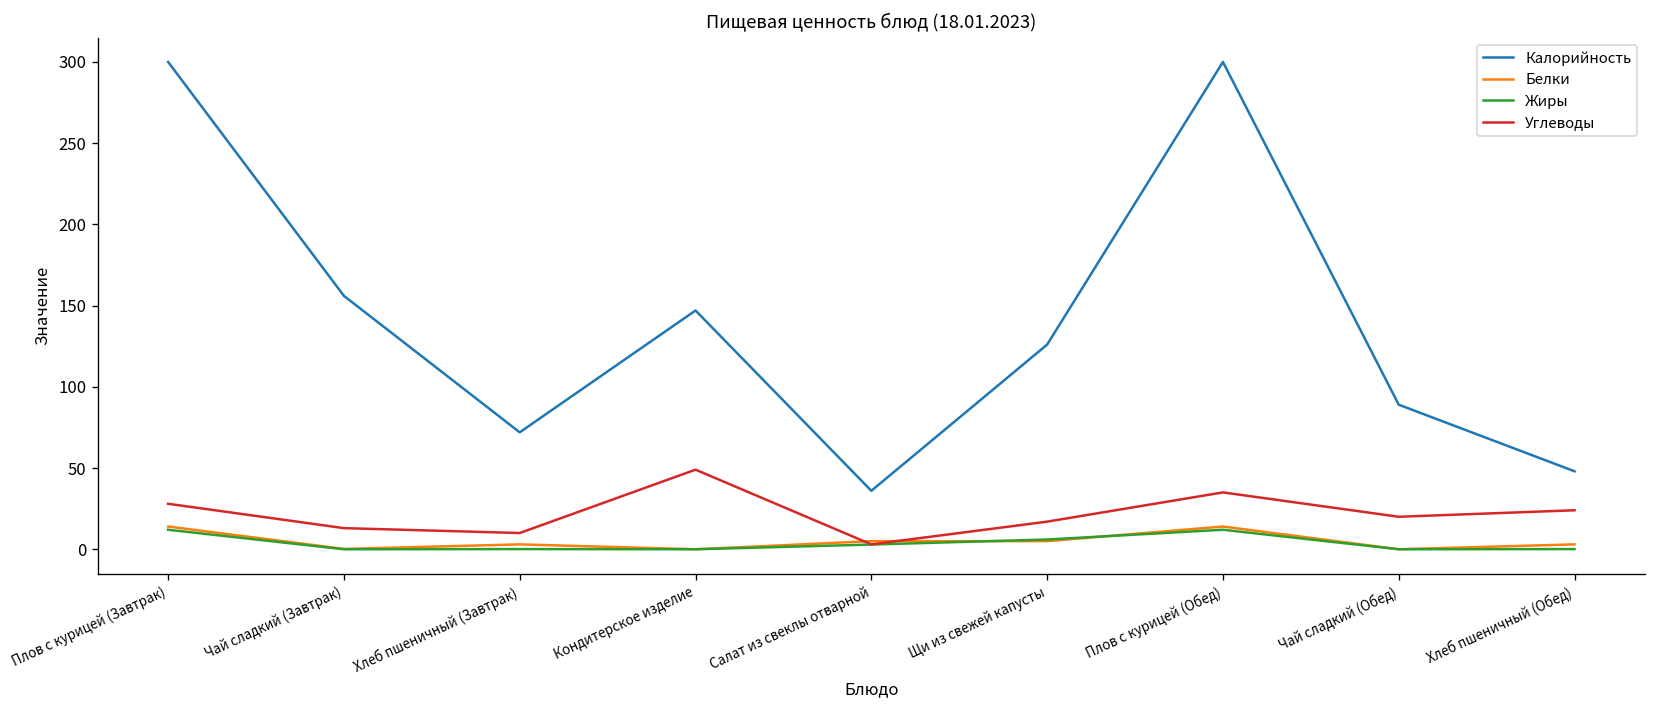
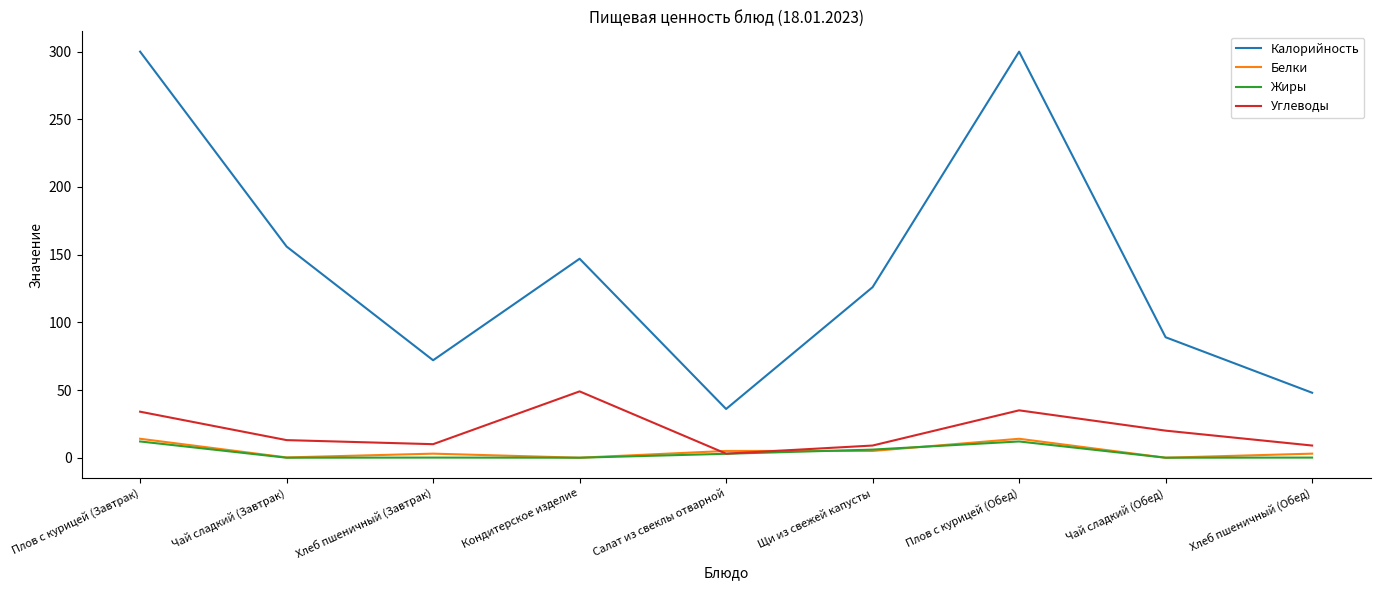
  {
    "Калорийность": {
      "Плов с курицей (Завтрак)": 300,
      "Чай сладкий (Завтрак)": 156,
      "Хлеб пшеничный (Завтрак)": 72,
      "Кондитерское изделие": 147,
      "Салат из свеклы отварной": 36,
      "Щи из свежей капусты": 126,
      "Плов с курицей (Обед)": 300,
      "Чай сладкий (Обед)": 89,
      "Хлеб пшеничный (Обед)": 48
    },
    "Белки": {
      "Плов с курицей (Завтрак)": 14,
      "Хлеб пшеничный (Завтрак)": 3,
      "Салат из свеклы отварной": 5,
      "Плов с курицей (Обед)": 14,
      "Хлеб пшеничный (Обед)": 3
    },
    "Жиры": {
      "Плов с курицей (Завтрак)": 12,
      "Хлеб пшеничный (Завтрак)": 0,
      "Плов с курицей (Обед)": 12,
      "Хлеб пшеничный (Обед)": 0
    },
    "Углеводы": {
-     "Плов с курицей (Завтрак)": 28,
+     "Плов с курицей (Завтрак)": 34,
      "Чай сладкий (Завтрак)": 13,
      "Хлеб пшеничный (Завтрак)": 10,
      "Кондитерское изделие": 49,
-     "Щи из свежей капусты": 17,
+     "Щи из свежей капусты": 9,
      "Плов с курицей (Обед)": 35,
      "Чай сладкий (Обед)": 20,
-     "Хлеб пшеничный (Обед)": 24
+     "Хлеб пшеничный (Обед)": 9
    }
  }
